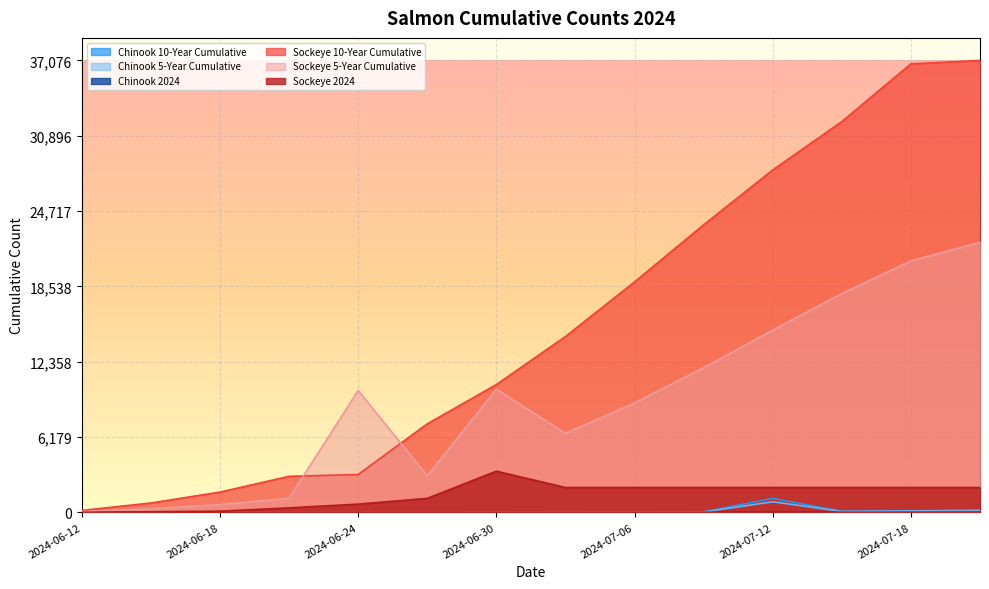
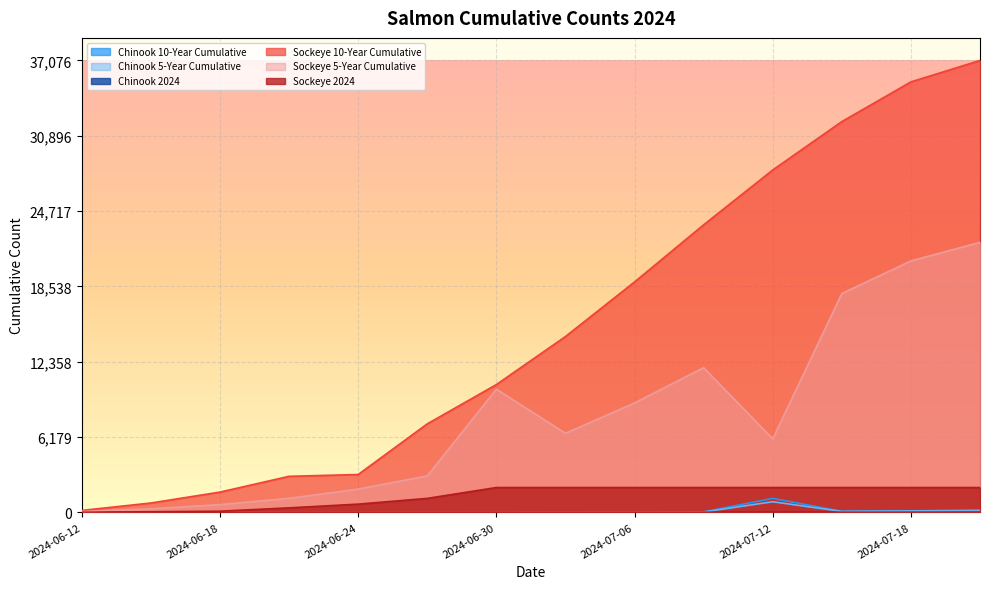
  {
    "Chinook 10-Year Cumulative": {
      "2024-07-12": "1,100"
    },
    "Chinook 5-Year Cumulative": {
      "2024-07-12": "900"
    },
    "Chinook 2024": {
      "2024-07-12": "0"
    },
    "Sockeye 10-Year Cumulative": {
      "2024-06-18": "1,700",
      "2024-06-24": "3,100",
      "2024-06-30": "10,500",
      "2024-07-06": "18,900",
      "2024-07-12": "28,100",
-     "2024-07-18": "36,800"
+     "2024-07-18": "35,300"
    },
    "Sockeye 5-Year Cumulative": {
      "2024-06-18": "600",
-     "2024-06-24": "10,000",
+     "2024-06-24": "1,900",
      "2024-06-30": "10,100",
      "2024-07-06": "9,000",
-     "2024-07-12": "15,000",
+     "2024-07-12": "6,000",
      "2024-07-18": "20,600"
    },
    "Sockeye 2024": {
      "2024-06-24": "700",
-     "2024-06-30": "3,400",
+     "2024-06-30": "2,000",
      "2024-07-06": "2,000",
      "2024-07-12": "2,000",
      "2024-07-18": "2,000"
    }
  }
